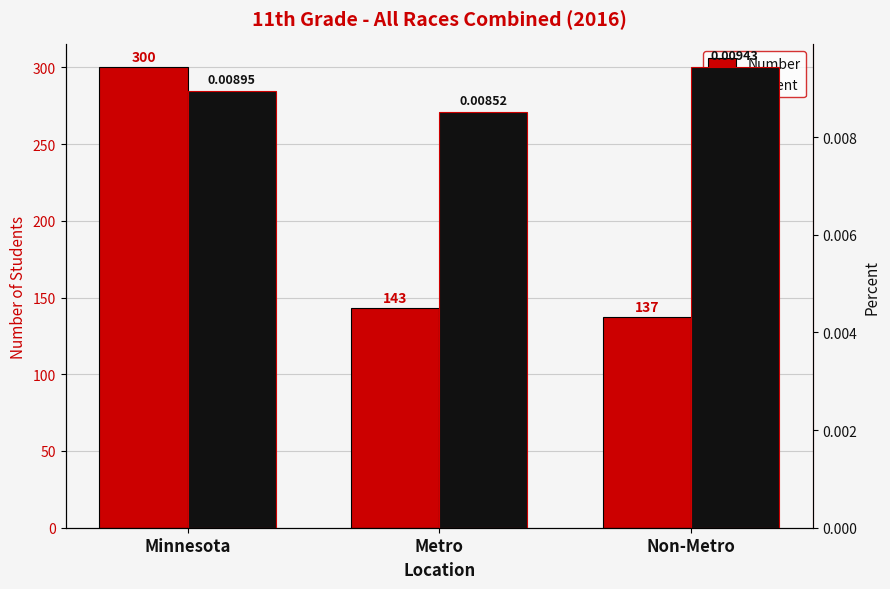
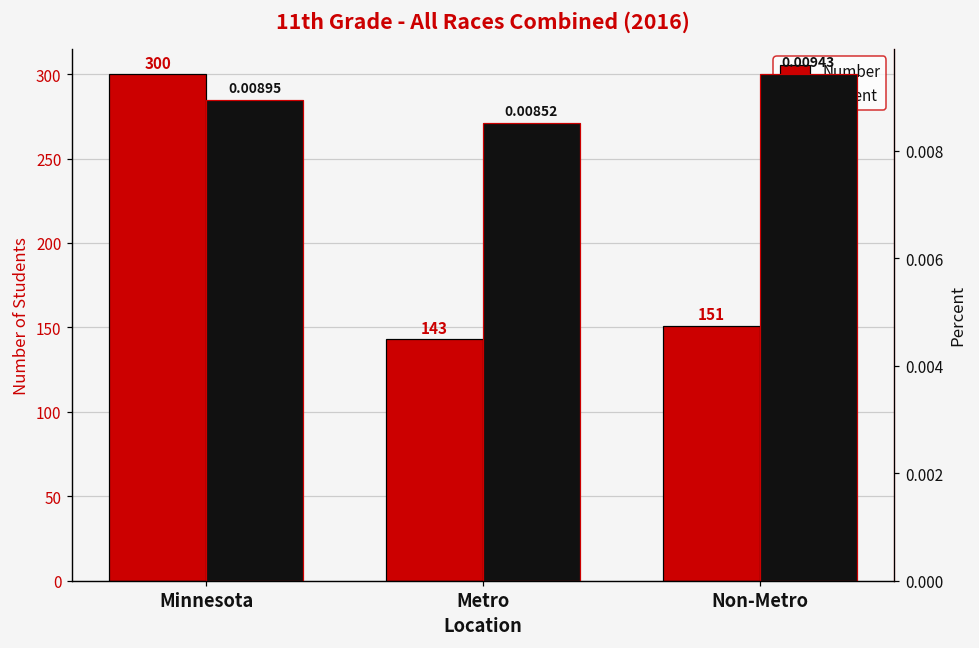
  {
    "Number": {
      "Minnesota": 300,
      "Metro": 143,
-     "Non-Metro": 137
+     "Non-Metro": 151
    }
  }
